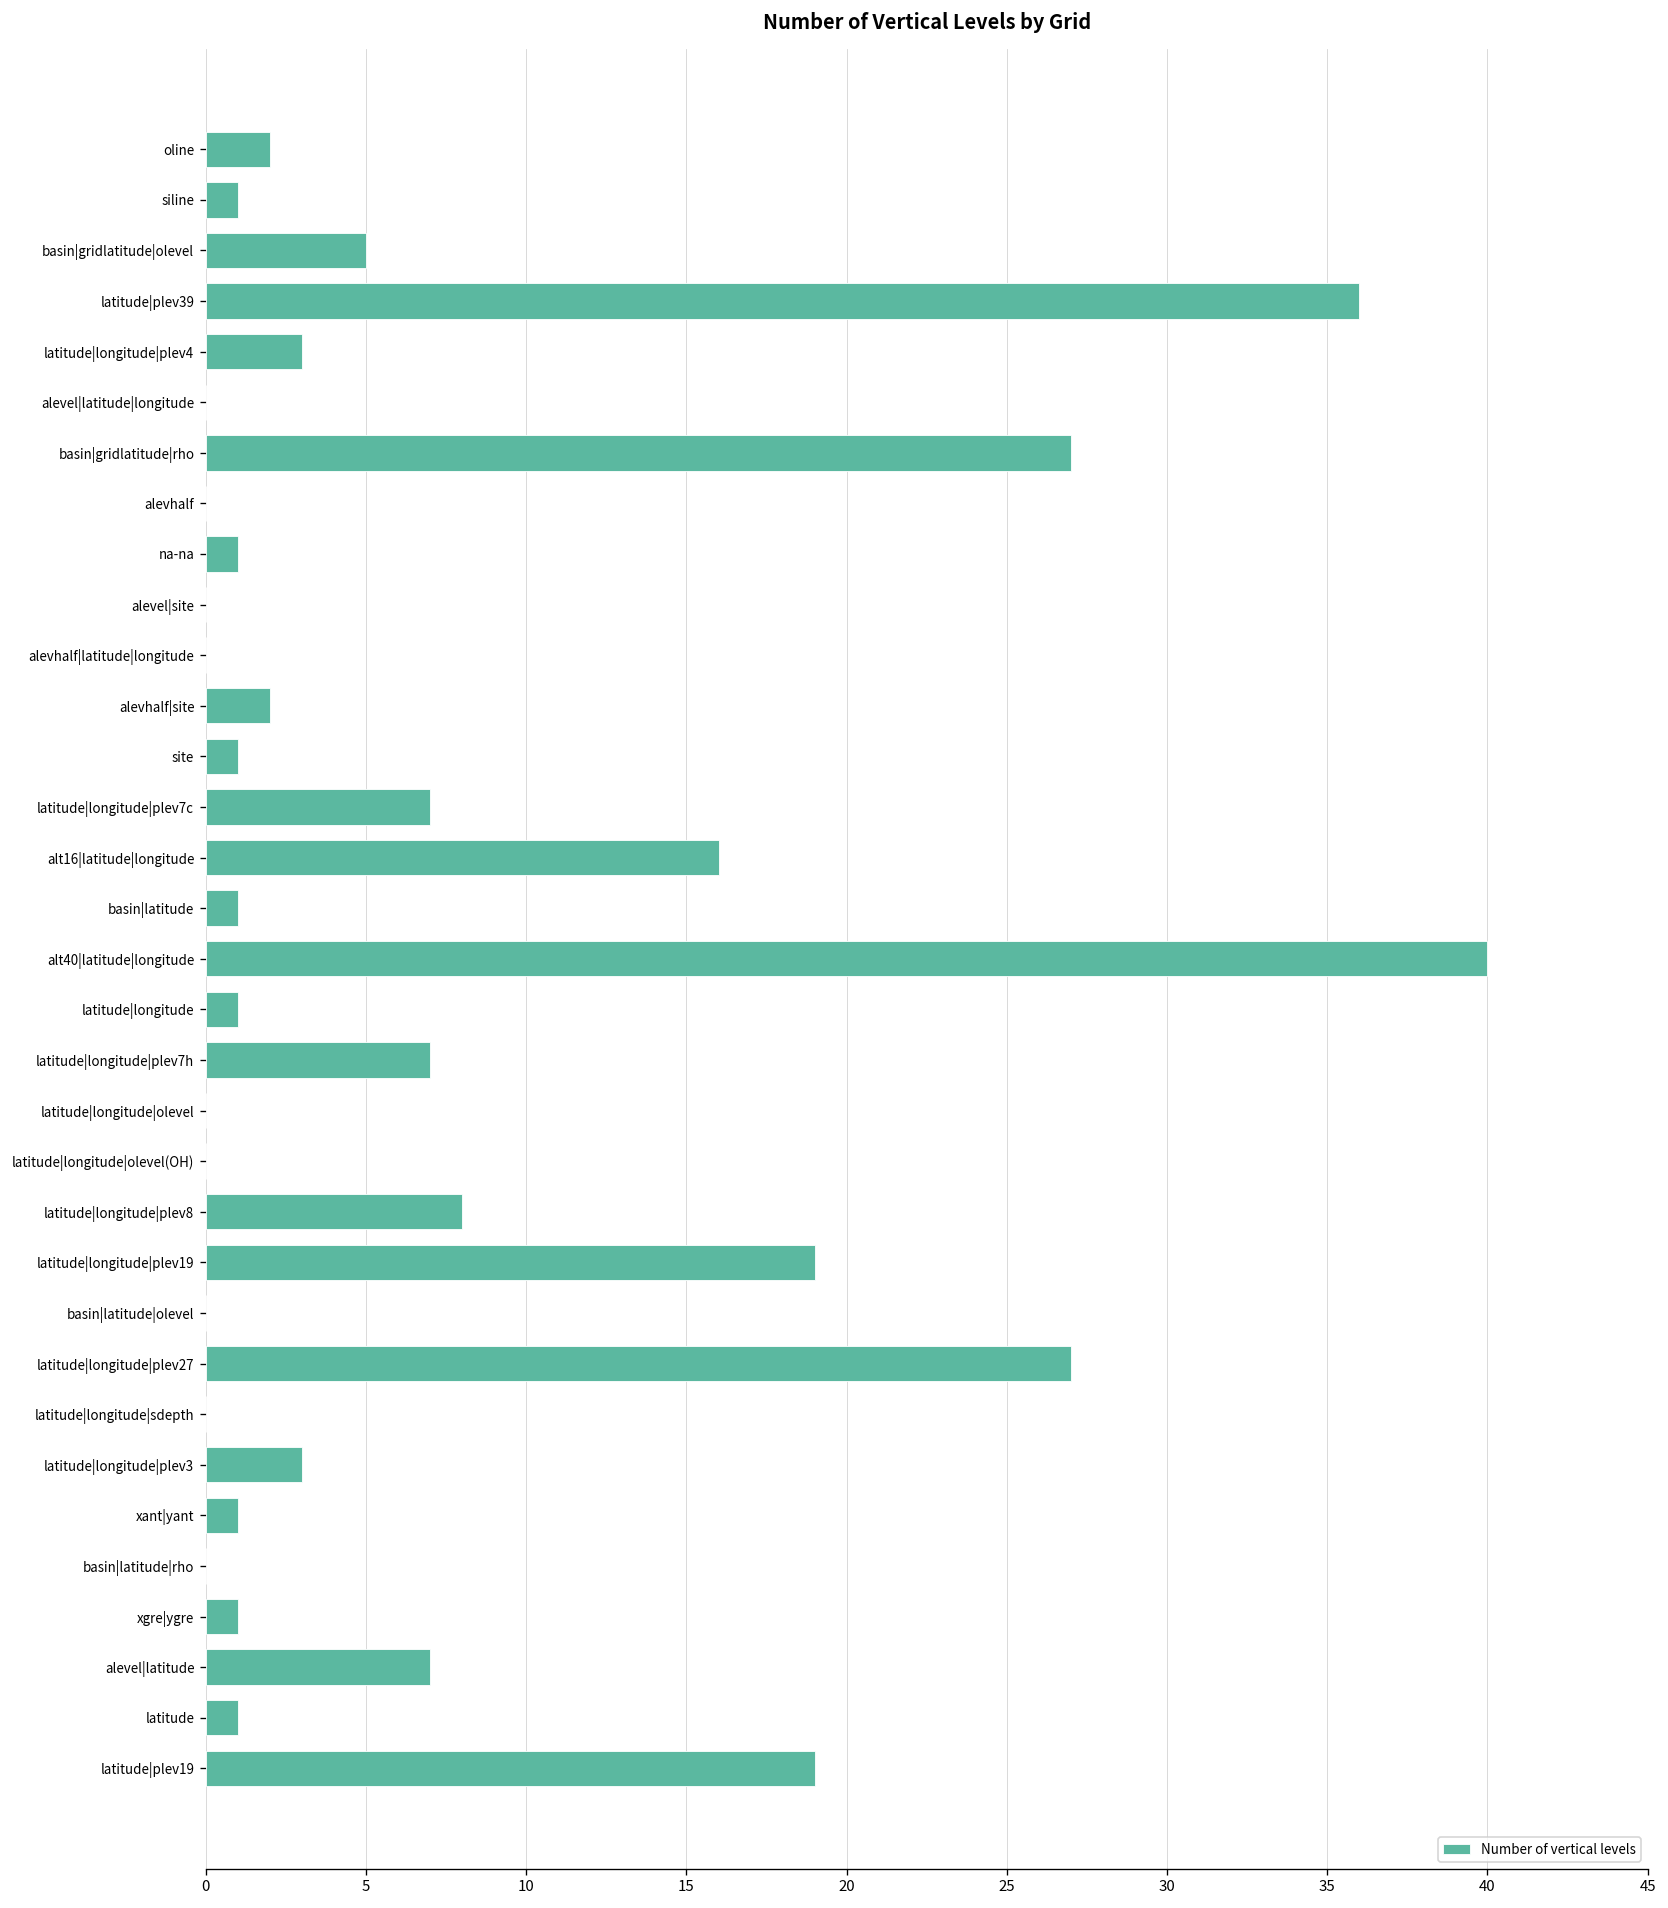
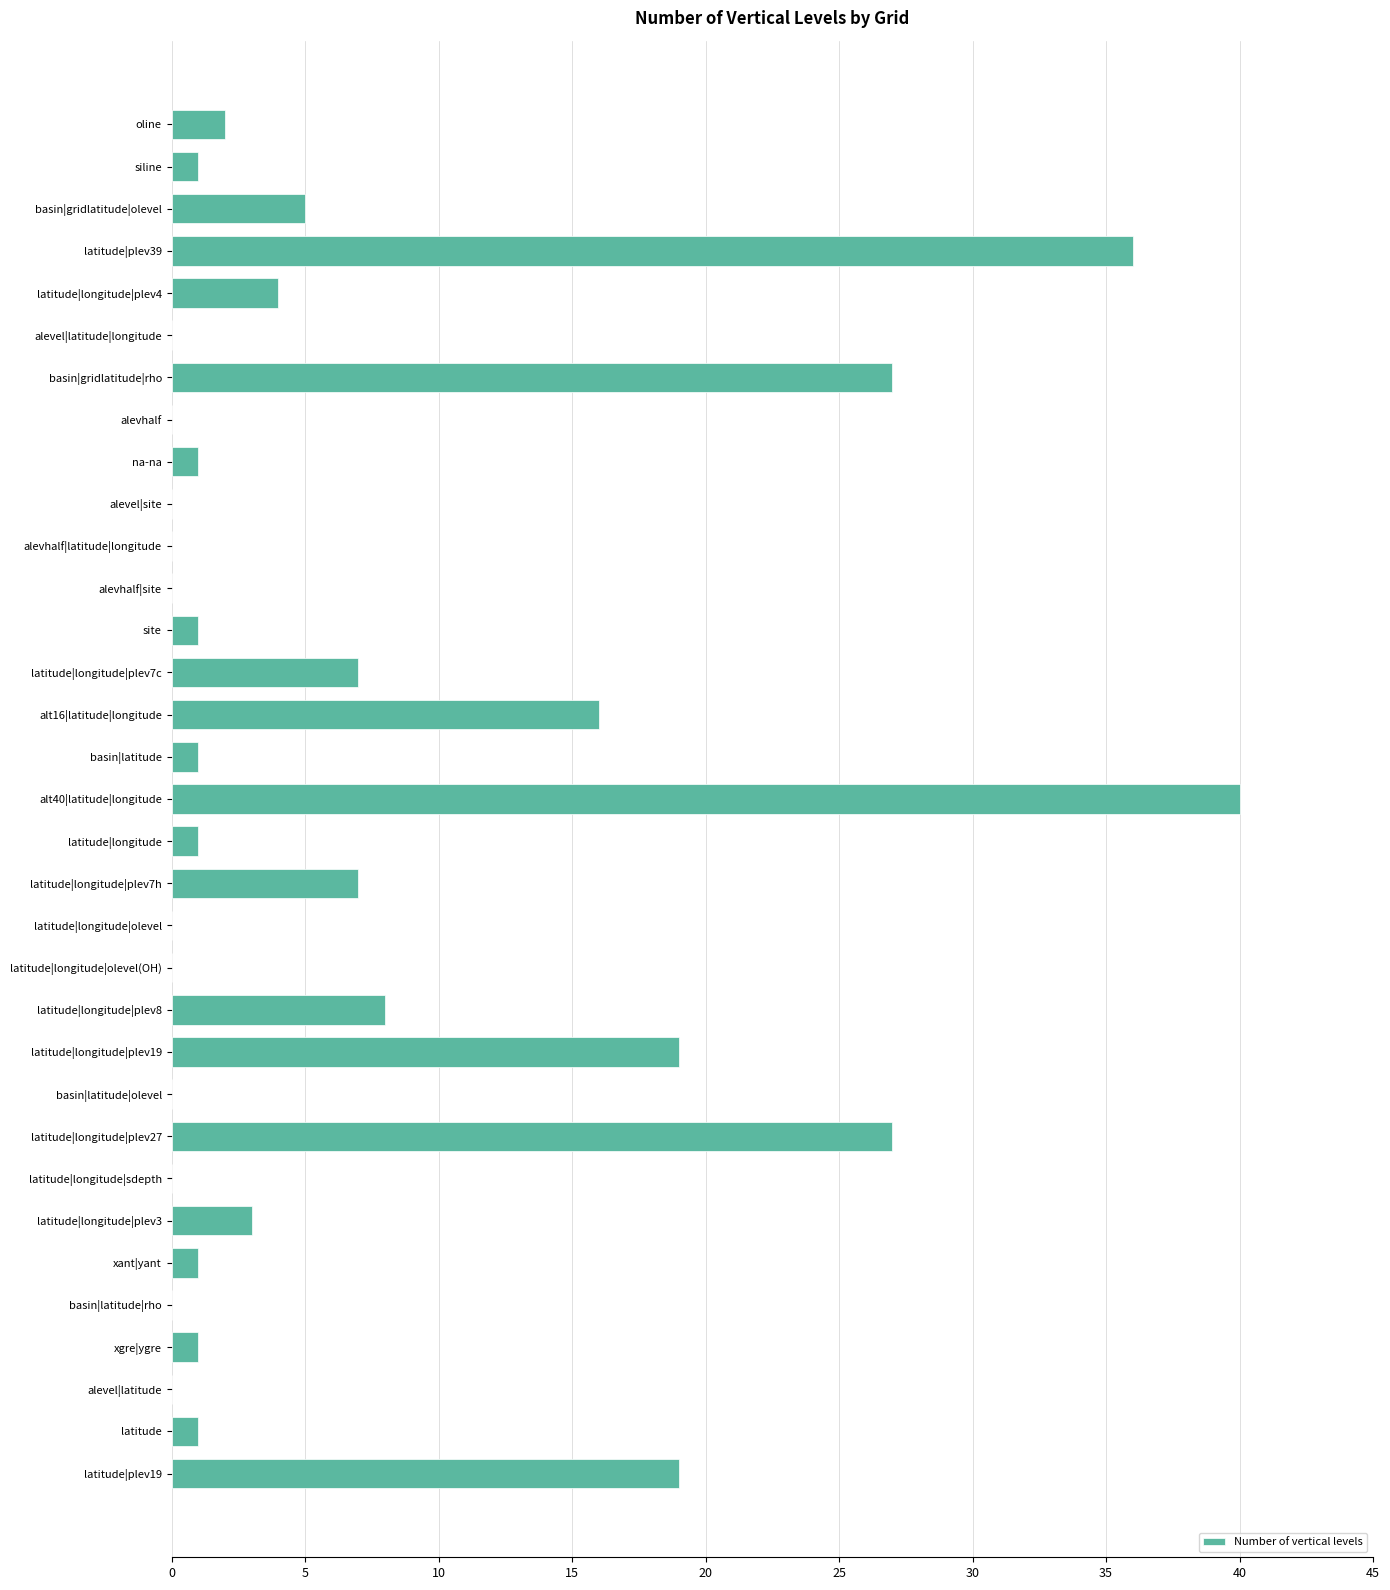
  {
    "oline": 2,
    "siline": 1,
    "basin|gridlatitude|olevel": 5,
    "latitude|plev39": 36,
-   "latitude|longitude|plev4": 3,
+   "latitude|longitude|plev4": 4,
    "alevel|latitude|longitude": 0,
    "basin|gridlatitude|rho": 27,
    "alevhalf": 0,
    "na-na": 1,
    "alevel|site": 0,
    "alevhalf|latitude|longitude": 0,
-   "alevhalf|site": 2,
+   "alevhalf|site": 0,
    "site": 1,
    "latitude|longitude|plev7c": 7,
    "alt16|latitude|longitude": 16,
    "basin|latitude": 1,
    "alt40|latitude|longitude": 40,
    "latitude|longitude": 1,
    "latitude|longitude|plev7h": 7,
    "latitude|longitude|olevel": 0,
    "latitude|longitude|olevel(OH)": 0,
    "latitude|longitude|plev8": 8,
    "latitude|longitude|plev19": 19,
    "basin|latitude|olevel": 0,
    "latitude|longitude|plev27": 27,
    "latitude|longitude|sdepth": 0,
    "latitude|longitude|plev3": 3,
    "xant|yant": 1,
    "basin|latitude|rho": 0,
    "xgre|ygre": 1,
-   "alevel|latitude": 7,
+   "alevel|latitude": 0,
    "latitude": 1,
    "latitude|plev19": 19
  }
